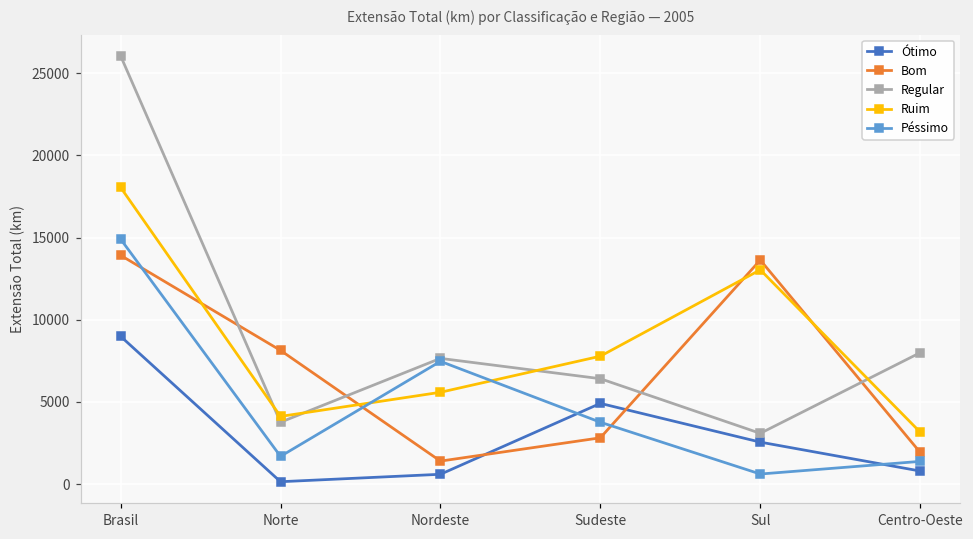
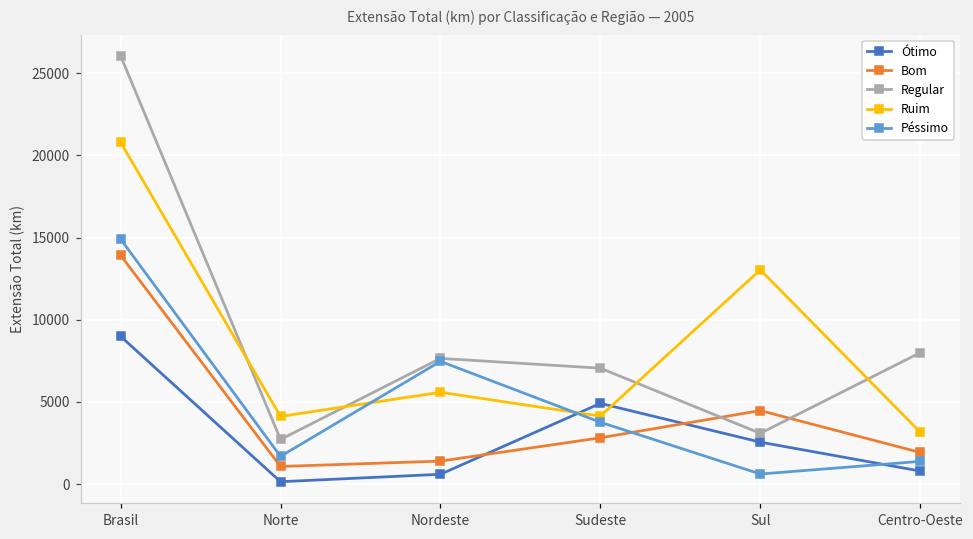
  {
    "Bom": {
      "Brasil": 13900,
-     "Norte": 8100,
+     "Norte": 1100,
      "Nordeste": 1400,
      "Sudeste": 2800,
-     "Sul": 13600,
+     "Sul": 4500,
      "Centro-Oeste": 1900
    },
    "Regular": {
      "Brasil": 26100,
-     "Norte": 3800,
+     "Norte": 2700,
      "Nordeste": 7600,
-     "Sudeste": 6400,
+     "Sudeste": 7100,
      "Sul": 3100,
      "Centro-Oeste": 8000
    },
    "Ruim": {
-     "Brasil": 18100,
+     "Brasil": 20800,
      "Norte": 4100,
      "Nordeste": 5600,
-     "Sudeste": 7800,
+     "Sudeste": 4100,
      "Sul": 13000,
      "Centro-Oeste": 3200
    }
  }
